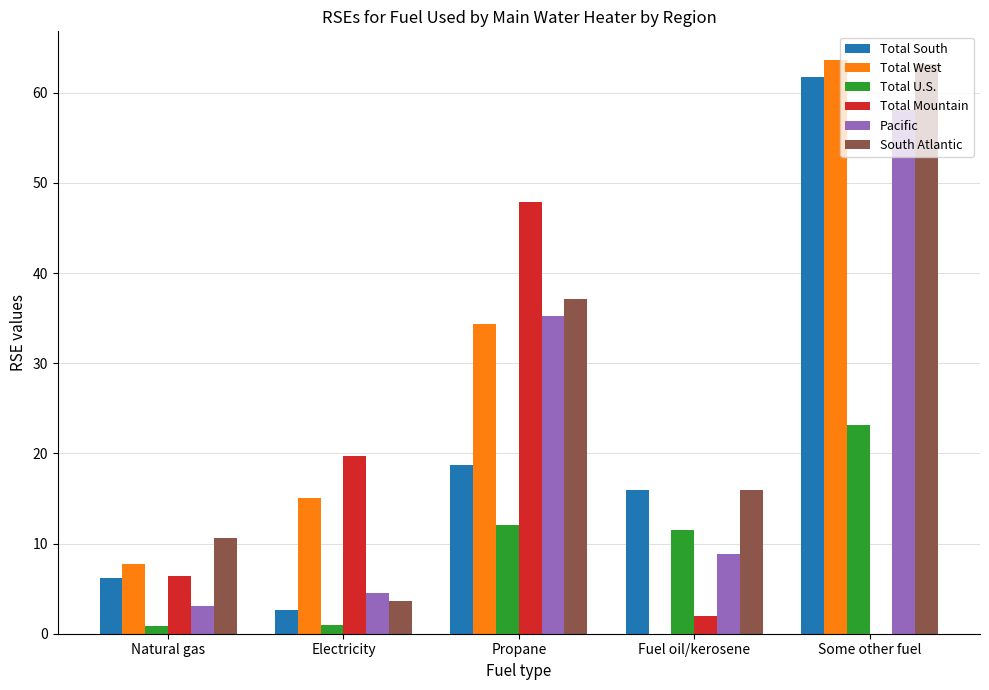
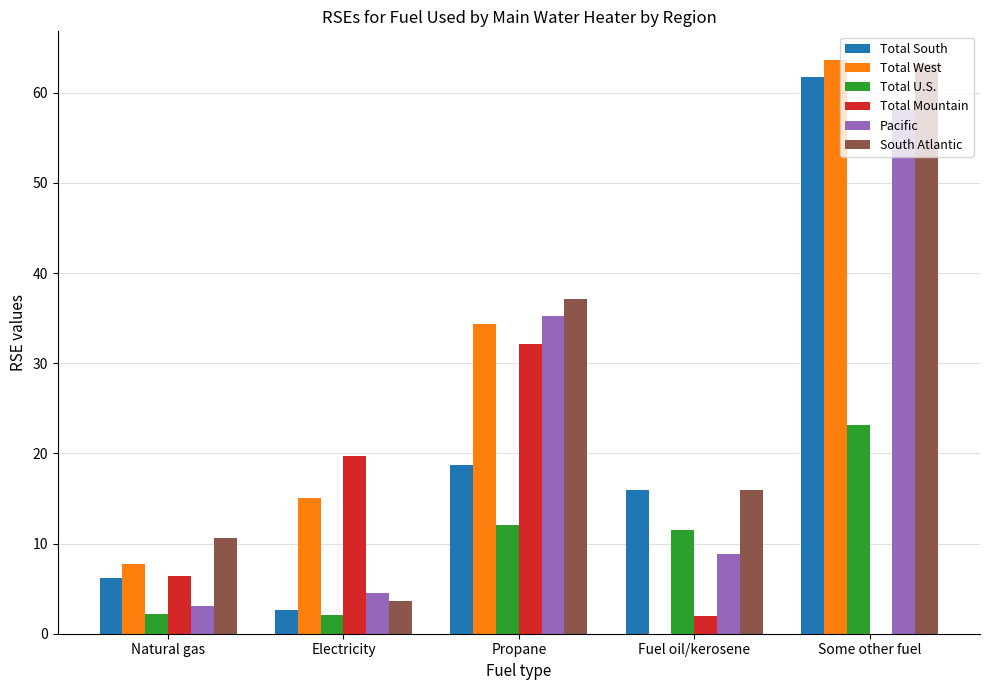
  {
    "Total South": {
      "Natural gas": 6,
      "Electricity": 3,
      "Propane": 19,
      "Fuel oil/kerosene": 16,
      "Some other fuel": 62
    },
    "Total West": {
      "Natural gas": 8,
      "Electricity": 15,
      "Propane": 34,
      "Fuel oil/kerosene": 0,
      "Some other fuel": 64
    },
    "Total U.S.": {
-     "Natural gas": 1,
-     "Electricity": 1,
+     "Natural gas": 2,
+     "Electricity": 2,
      "Propane": 12,
      "Fuel oil/kerosene": 11,
      "Some other fuel": 23
    },
    "Total Mountain": {
      "Natural gas": 6,
      "Electricity": 20,
-     "Propane": 48,
+     "Propane": 32,
      "Fuel oil/kerosene": 2,
      "Some other fuel": 0
    },
    "Pacific": {
      "Natural gas": 3,
      "Electricity": 4,
      "Propane": 35,
      "Fuel oil/kerosene": 9
    },
    "South Atlantic": {
      "Natural gas": 11,
      "Electricity": 4,
      "Propane": 37,
      "Fuel oil/kerosene": 16
    }
  }
